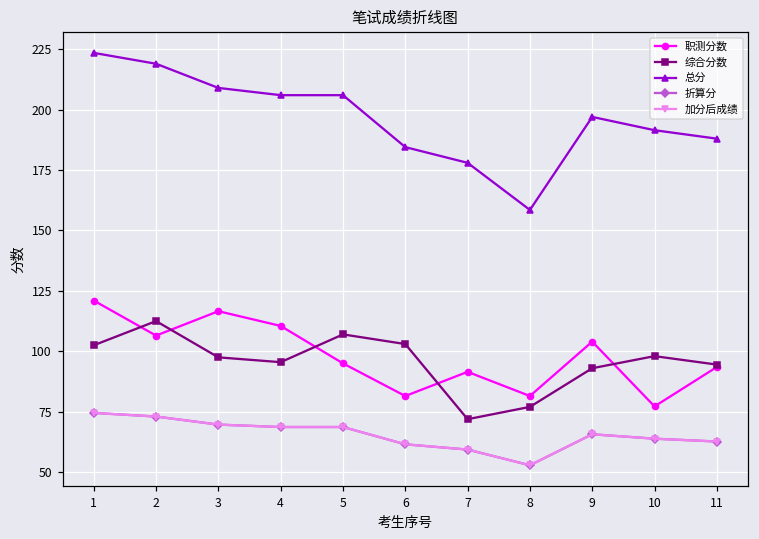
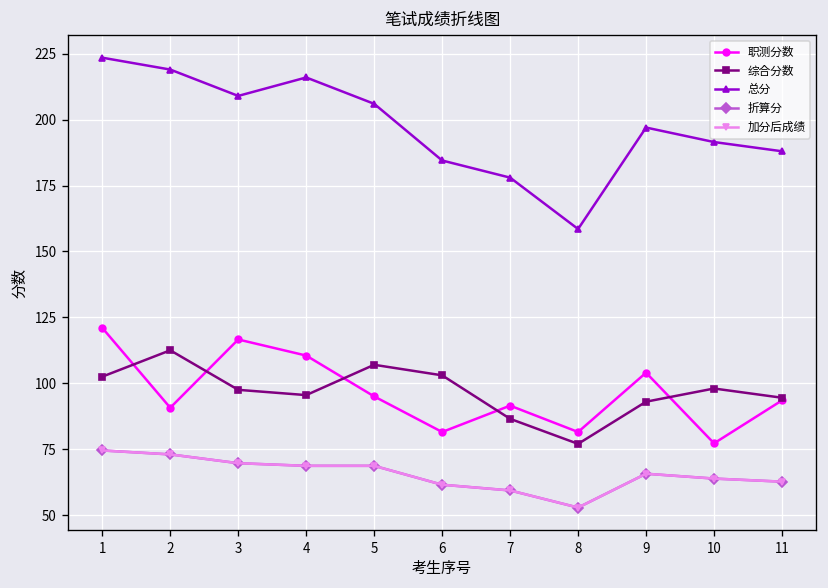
  {
    "职测分数": {
      "1": 121,
-     "2": 107,
+     "2": 91,
      "3": 117,
      "4": 111,
      "5": 95,
      "6": 82,
      "7": 92,
      "8": 82,
      "9": 104,
      "10": 77
    },
    "综合分数": {
      "1": 103,
      "2": 113,
      "3": 98,
      "4": 96,
      "5": 107,
      "6": 103,
-     "7": 72,
+     "7": 87,
      "8": 77,
      "9": 93,
      "10": 98
    },
    "总分": {
      "1": 224,
      "2": 219,
      "3": 209,
-     "4": 206,
+     "4": 216,
      "5": 206,
      "6": 185,
      "7": 178,
      "8": 159,
      "9": 197,
      "10": 192,
      "11": 188
    },
    "加分后成绩": {
      "1": 75,
      "2": 73,
      "3": 70,
      "4": 69,
      "5": 69,
      "6": 62,
      "7": 59,
      "8": 53,
      "9": 66,
      "10": 64,
      "11": 63
    }
  }
